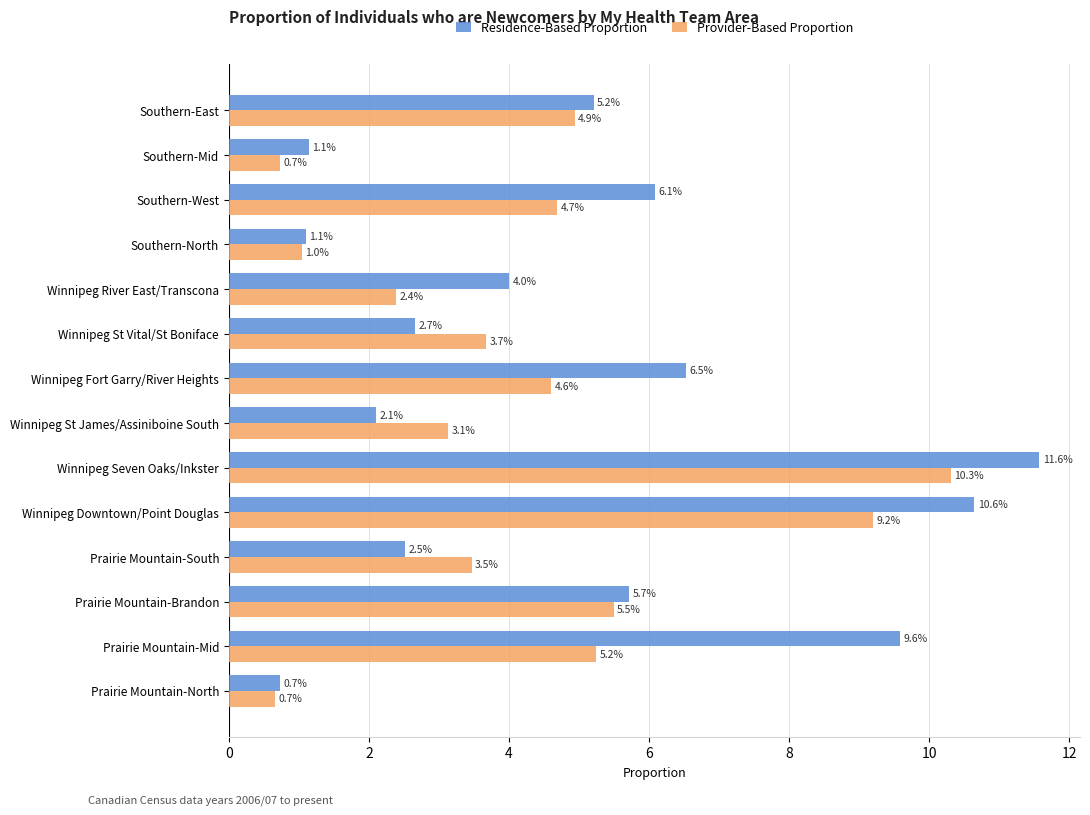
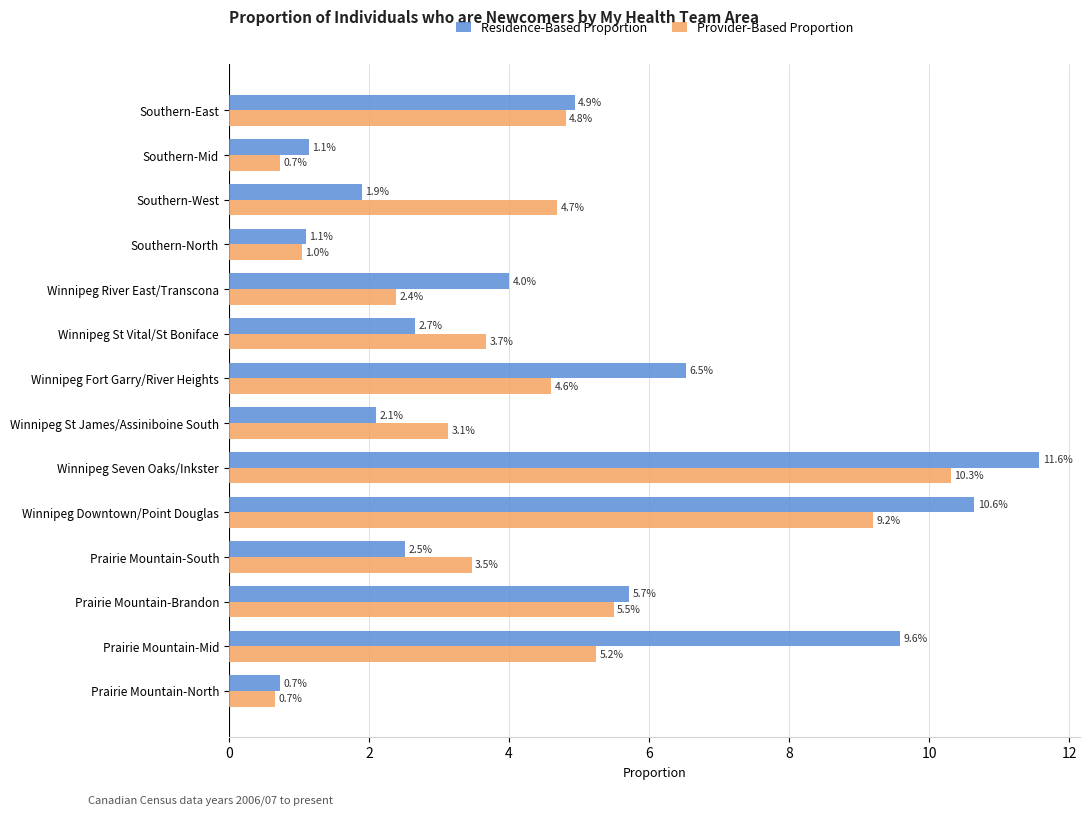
  {
    "Residence-Based Proportion": {
-     "Southern-East": "5.2%",
+     "Southern-East": "4.9%",
      "Southern-Mid": "1.1%",
-     "Southern-West": "6.1%",
+     "Southern-West": "1.9%",
      "Southern-North": "1.1%",
      "Winnipeg River East/Transcona": "4.0%",
      "Winnipeg St Vital/St Boniface": "2.7%",
      "Winnipeg Fort Garry/River Heights": "6.5%",
      "Winnipeg St James/Assiniboine South": "2.1%",
      "Winnipeg Seven Oaks/Inkster": "11.6%",
      "Winnipeg Downtown/Point Douglas": "10.6%",
      "Prairie Mountain-South": "2.5%",
      "Prairie Mountain-Brandon": "5.7%",
      "Prairie Mountain-Mid": "9.6%",
      "Prairie Mountain-North": "0.7%"
    },
    "Provider-Based Proportion": {
-     "Southern-East": "4.9%",
+     "Southern-East": "4.8%",
      "Southern-Mid": "0.7%",
      "Southern-West": "4.7%",
      "Southern-North": "1.0%",
      "Winnipeg River East/Transcona": "2.4%",
      "Winnipeg St Vital/St Boniface": "3.7%",
      "Winnipeg Fort Garry/River Heights": "4.6%",
      "Winnipeg St James/Assiniboine South": "3.1%",
      "Winnipeg Seven Oaks/Inkster": "10.3%",
      "Winnipeg Downtown/Point Douglas": "9.2%",
      "Prairie Mountain-South": "3.5%",
      "Prairie Mountain-Brandon": "5.5%",
      "Prairie Mountain-Mid": "5.2%",
      "Prairie Mountain-North": "0.7%"
    }
  }
